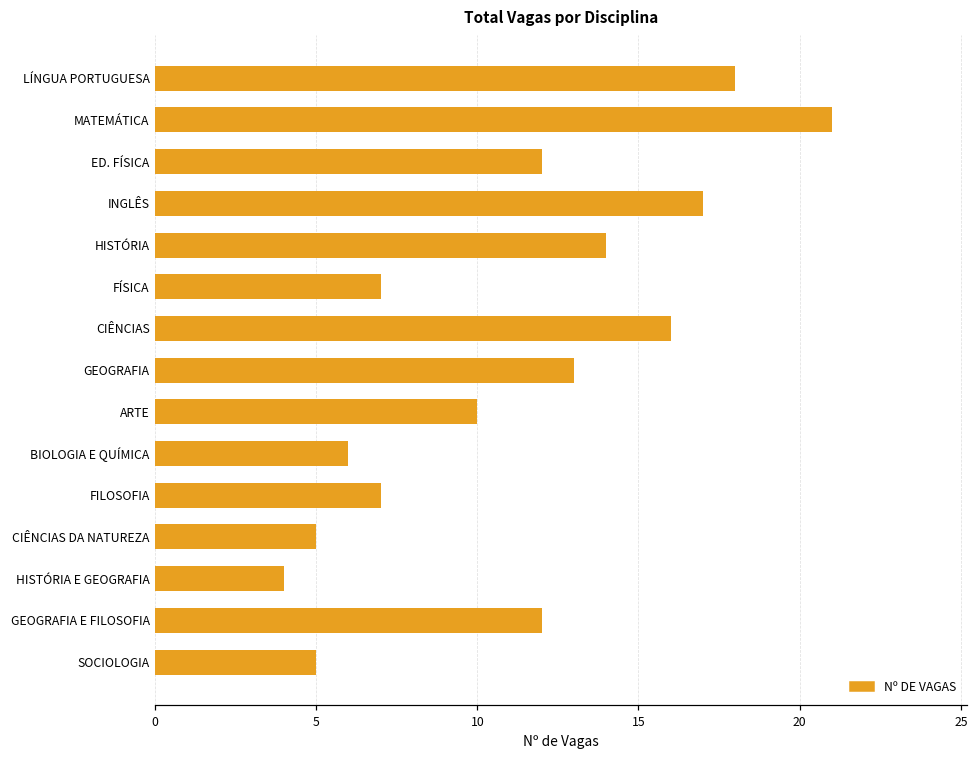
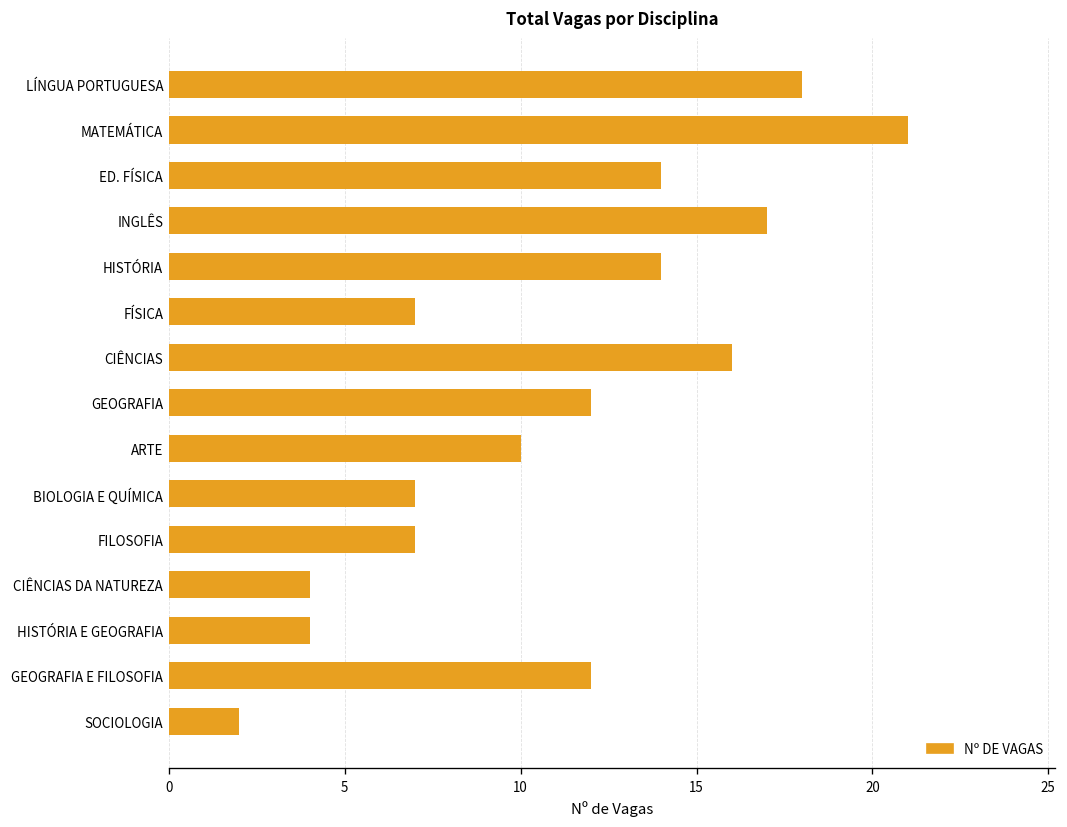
  {
    "LÍNGUA PORTUGUESA": 18,
    "MATEMÁTICA": 21,
-   "ED. FÍSICA": 12,
+   "ED. FÍSICA": 14,
    "INGLÊS": 17,
    "HISTÓRIA": 14,
    "FÍSICA": 7,
    "CIÊNCIAS": 16,
-   "GEOGRAFIA": 13,
+   "GEOGRAFIA": 12,
    "ARTE": 10,
-   "BIOLOGIA E QUÍMICA": 6,
+   "BIOLOGIA E QUÍMICA": 7,
    "FILOSOFIA": 7,
-   "CIÊNCIAS DA NATUREZA": 5,
+   "CIÊNCIAS DA NATUREZA": 4,
    "HISTÓRIA E GEOGRAFIA": 4,
    "GEOGRAFIA E FILOSOFIA": 12,
-   "SOCIOLOGIA": 5
+   "SOCIOLOGIA": 2
  }
